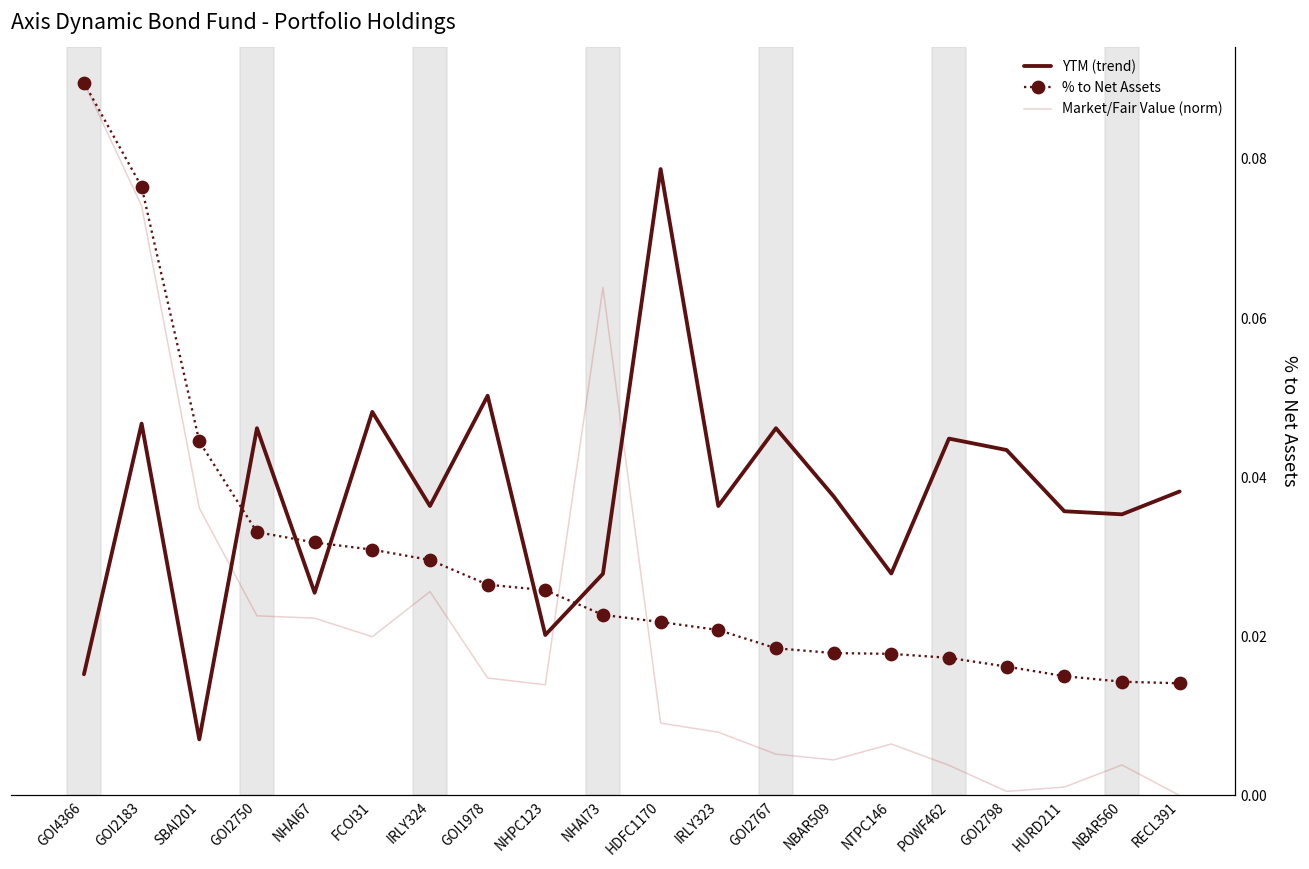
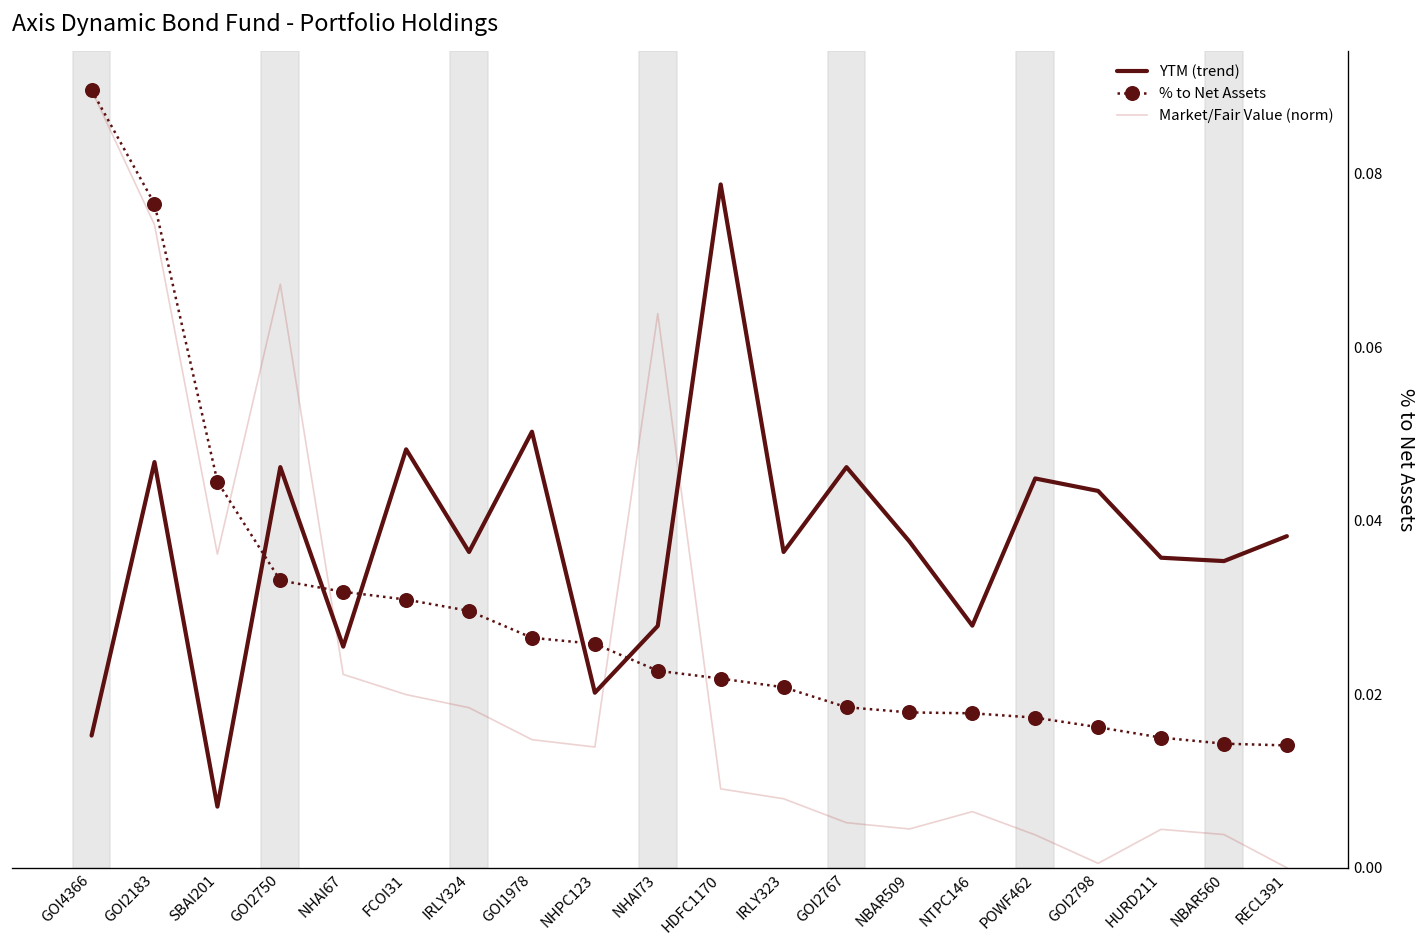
  {
    "Market/Fair Value (norm)": {
      "GOI2183": 0.074,
      "SBAI201": 0.036,
-     "GOI2750": 0.023,
+     "GOI2750": 0.067,
      "NHAI67": 0.022,
      "FCOI31": 0.020,
-     "IRLY324": 0.026,
+     "IRLY324": 0.018,
      "GOI1978": 0.015,
      "NHPC123": 0.014,
      "NHAI73": 0.064,
      "HDFC1170": 0.009,
      "IRLY323": 0.008,
      "GOI2767": 0.005,
      "NBAR509": 0.004,
      "NTPC146": 0.006,
      "POWF462": 0.004,
      "GOI2798": 0.001,
-     "HURD211": 0.001,
+     "HURD211": 0.004,
      "NBAR560": 0.004,
      "RECL391": 0.000
    }
  }
